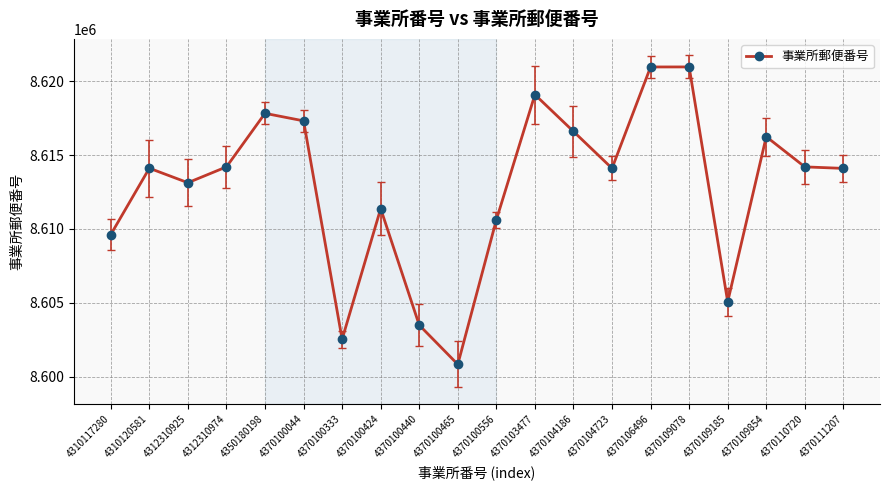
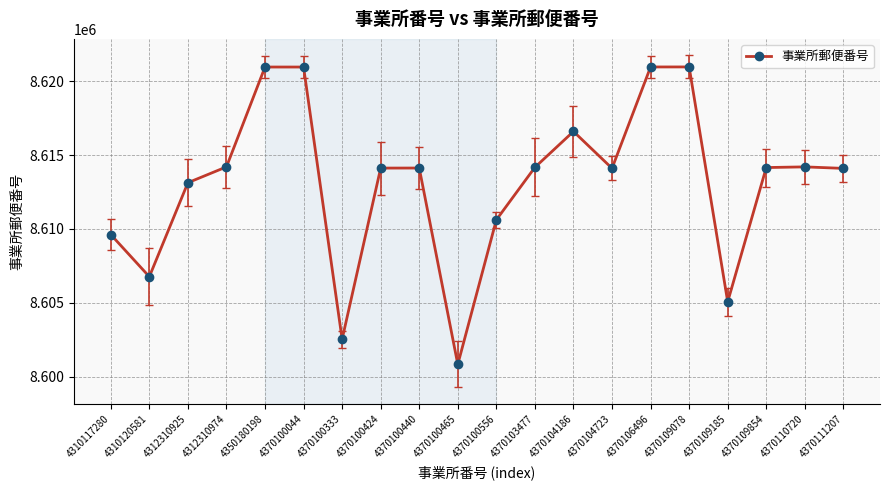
  {
    "事業所郵便番号": {
      "4310117280": 8609600,
-     "4310120581": 8614100,
+     "4310120581": 8606800,
      "4312310925": 8613100,
      "4312310974": 8614200,
-     "4350180198": 8617800,
-     "4370100044": 8617300,
+     "4350180198": 8621000,
+     "4370100044": 8621000,
      "4370100333": 8602500,
-     "4370100424": 8611400,
-     "4370100440": 8603500,
+     "4370100424": 8614100,
+     "4370100440": 8614100,
      "4370100465": 8600800,
      "4370100556": 8610600,
-     "4370103477": 8619100,
+     "4370103477": 8614200,
      "4370104186": 8616600,
      "4370104723": 8614100,
      "4370106496": 8621000,
      "4370109078": 8621000,
      "4370109185": 8605100,
-     "4370109854": 8616200,
+     "4370109854": 8614200,
      "4370110720": 8614200,
      "4370111207": 8614100
    }
  }
